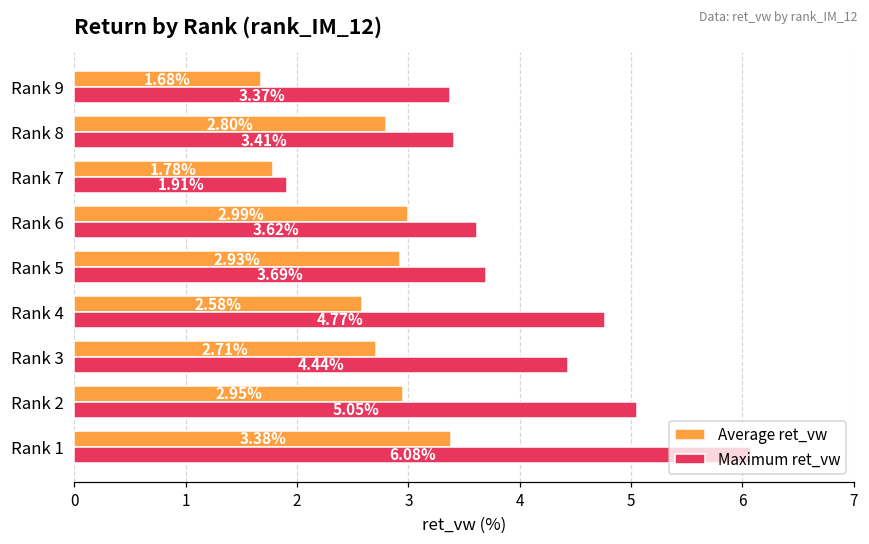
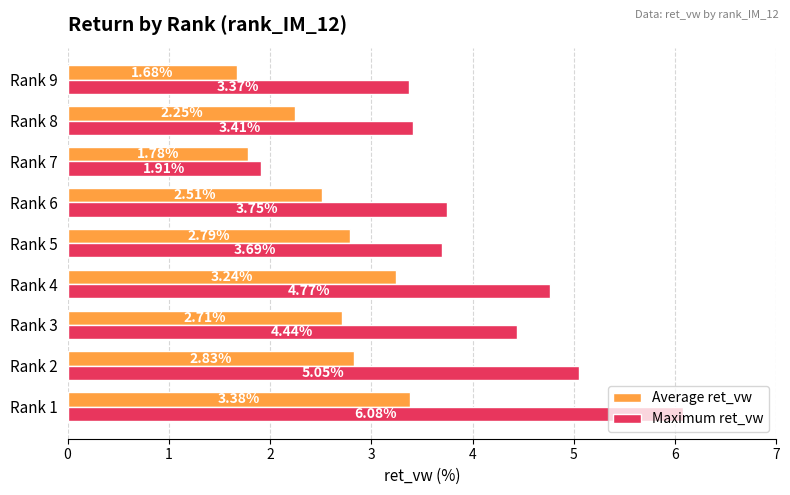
  {
    "Average ret_vw": {
      "Rank 9": "1.68%",
-     "Rank 8": "2.80%",
+     "Rank 8": "2.25%",
      "Rank 7": "1.78%",
-     "Rank 6": "2.99%",
-     "Rank 5": "2.93%",
-     "Rank 4": "2.58%",
+     "Rank 6": "2.51%",
+     "Rank 5": "2.79%",
+     "Rank 4": "3.24%",
      "Rank 3": "2.71%",
-     "Rank 2": "2.95%",
+     "Rank 2": "2.83%",
      "Rank 1": "3.38%"
    },
    "Maximum ret_vw": {
      "Rank 9": "3.37%",
      "Rank 8": "3.41%",
      "Rank 7": "1.91%",
-     "Rank 6": "3.62%",
+     "Rank 6": "3.75%",
      "Rank 5": "3.69%",
      "Rank 4": "4.77%",
      "Rank 3": "4.44%",
      "Rank 2": "5.05%"
    }
  }
